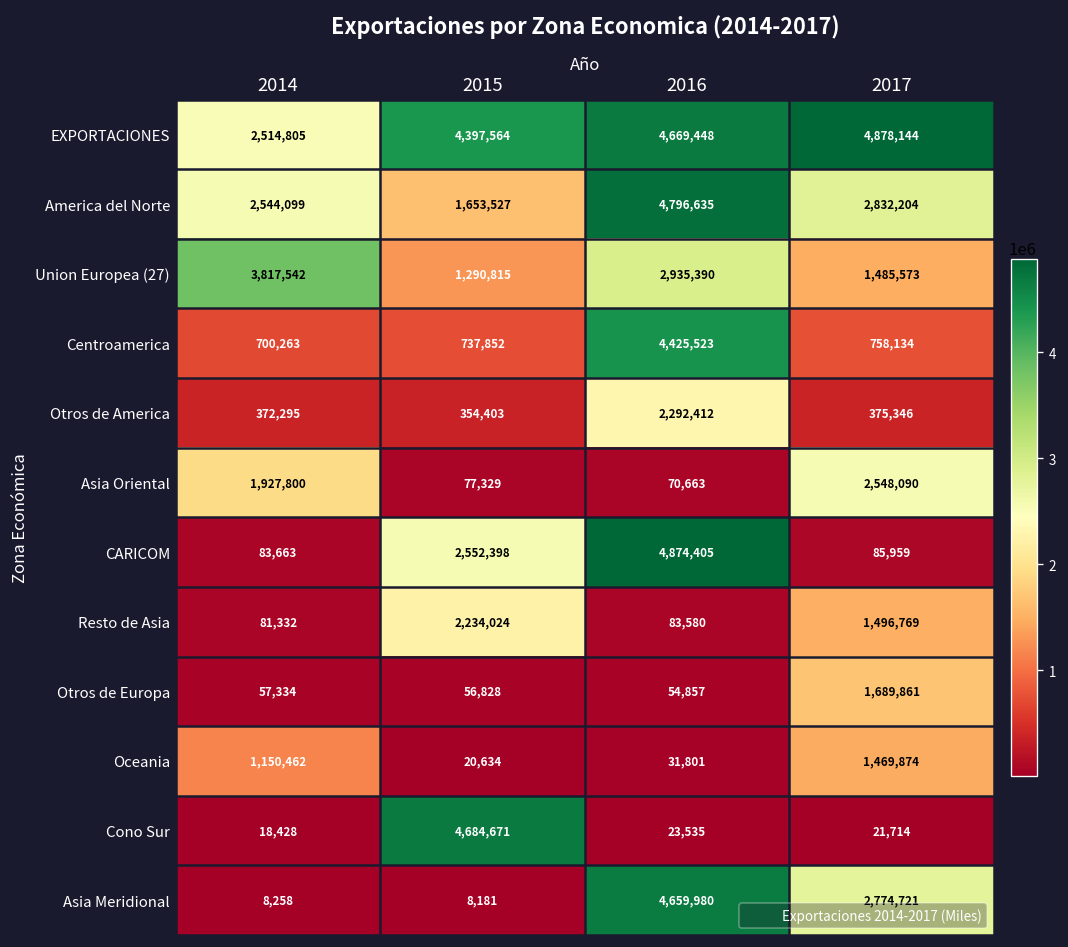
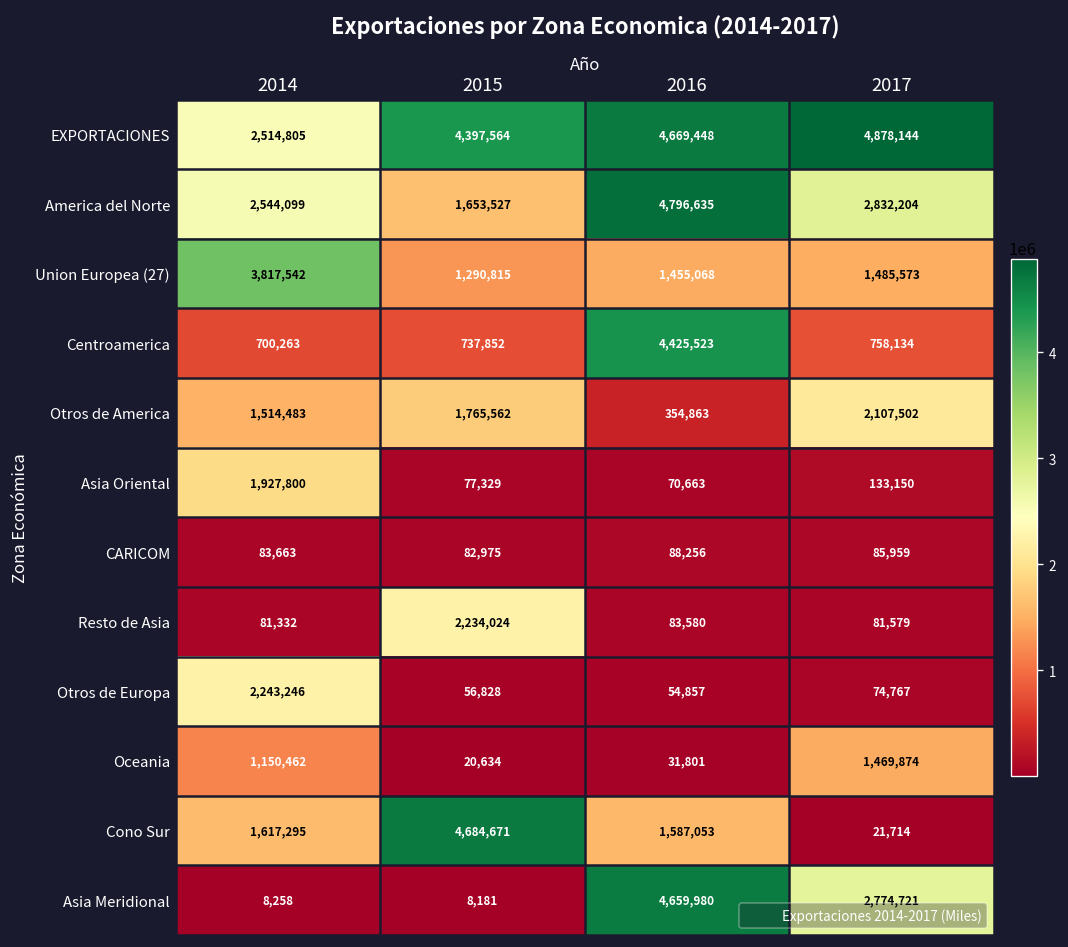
  {
    "EXPORTACIONES": {
      "2014": "2,514,805",
      "2015": "4,397,564",
      "2016": "4,669,448",
      "2017": "4,878,144"
    },
    "America del Norte": {
      "2014": "2,544,099",
      "2015": "1,653,527",
      "2016": "4,796,635",
      "2017": "2,832,204"
    },
    "Union Europea (27)": {
      "2014": "3,817,542",
      "2015": "1,290,815",
-     "2016": "2,935,390",
+     "2016": "1,455,068",
      "2017": "1,485,573"
    },
    "Centroamerica": {
      "2014": "700,263",
      "2015": "737,852",
      "2016": "4,425,523",
      "2017": "758,134"
    },
    "Otros de America": {
-     "2014": "372,295",
-     "2015": "354,403",
-     "2016": "2,292,412",
-     "2017": "375,346"
+     "2014": "1,514,483",
+     "2015": "1,765,562",
+     "2016": "354,863",
+     "2017": "2,107,502"
    },
    "Asia Oriental": {
      "2014": "1,927,800",
      "2015": "77,329",
      "2016": "70,663",
-     "2017": "2,548,090"
+     "2017": "133,150"
    },
    "CARICOM": {
      "2014": "83,663",
-     "2015": "2,552,398",
-     "2016": "4,874,405",
+     "2015": "82,975",
+     "2016": "88,256",
      "2017": "85,959"
    },
    "Resto de Asia": {
      "2014": "81,332",
      "2015": "2,234,024",
      "2016": "83,580",
-     "2017": "1,496,769"
+     "2017": "81,579"
    },
    "Otros de Europa": {
-     "2014": "57,334",
+     "2014": "2,243,246",
      "2015": "56,828",
      "2016": "54,857",
-     "2017": "1,689,861"
+     "2017": "74,767"
    },
    "Oceania": {
      "2014": "1,150,462",
      "2015": "20,634",
      "2016": "31,801",
      "2017": "1,469,874"
    },
    "Cono Sur": {
-     "2014": "18,428",
+     "2014": "1,617,295",
      "2015": "4,684,671",
-     "2016": "23,535",
+     "2016": "1,587,053",
      "2017": "21,714"
    },
    "Asia Meridional": {
      "2014": "8,258",
      "2015": "8,181",
      "2016": "4,659,980"
    }
  }
